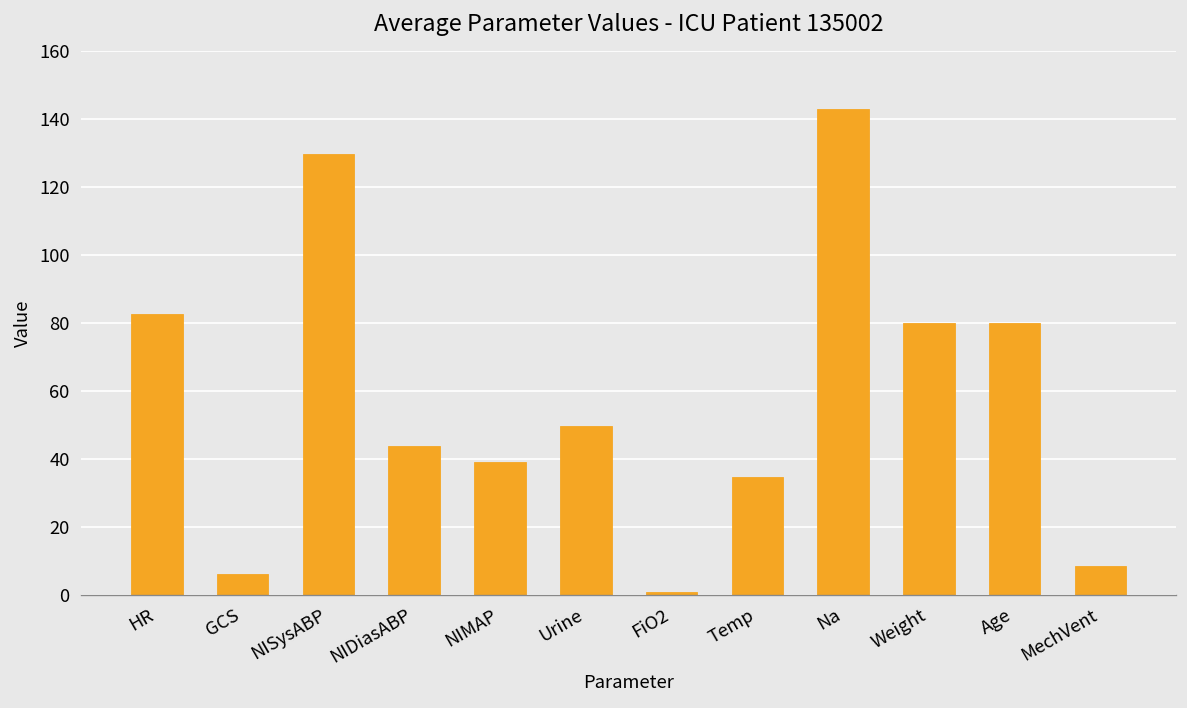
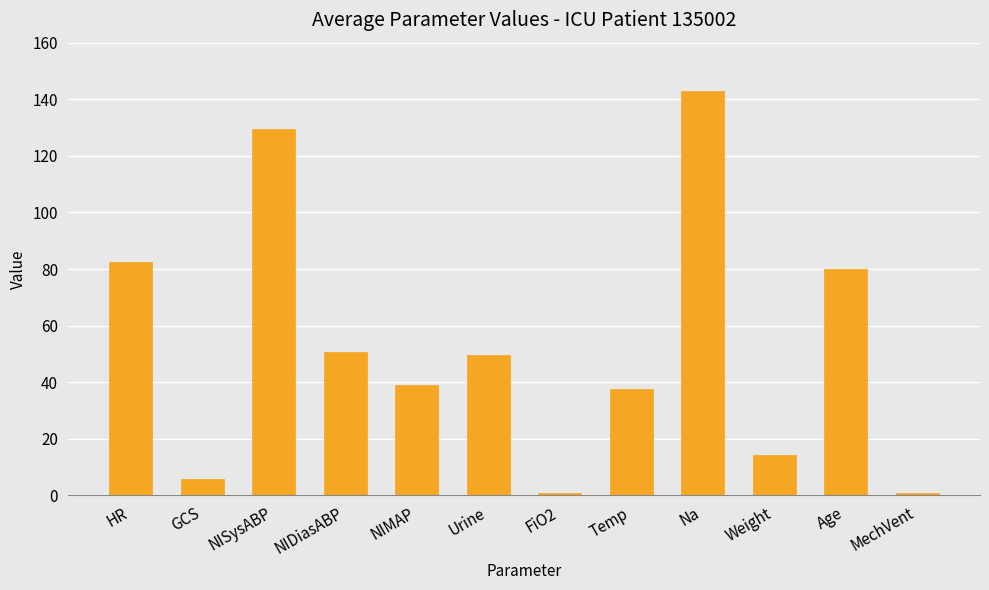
  {
    "HR": 83,
    "GCS": 6,
    "NISysABP": 130,
-   "NIDiasABP": 44,
+   "NIDiasABP": 51,
    "NIMAP": 39,
    "Urine": 50,
-   "Temp": 35,
+   "Temp": 38,
    "Na": 143,
-   "Weight": 80,
+   "Weight": 14,
    "Age": 80,
-   "MechVent": 9
+   "MechVent": 1
  }
